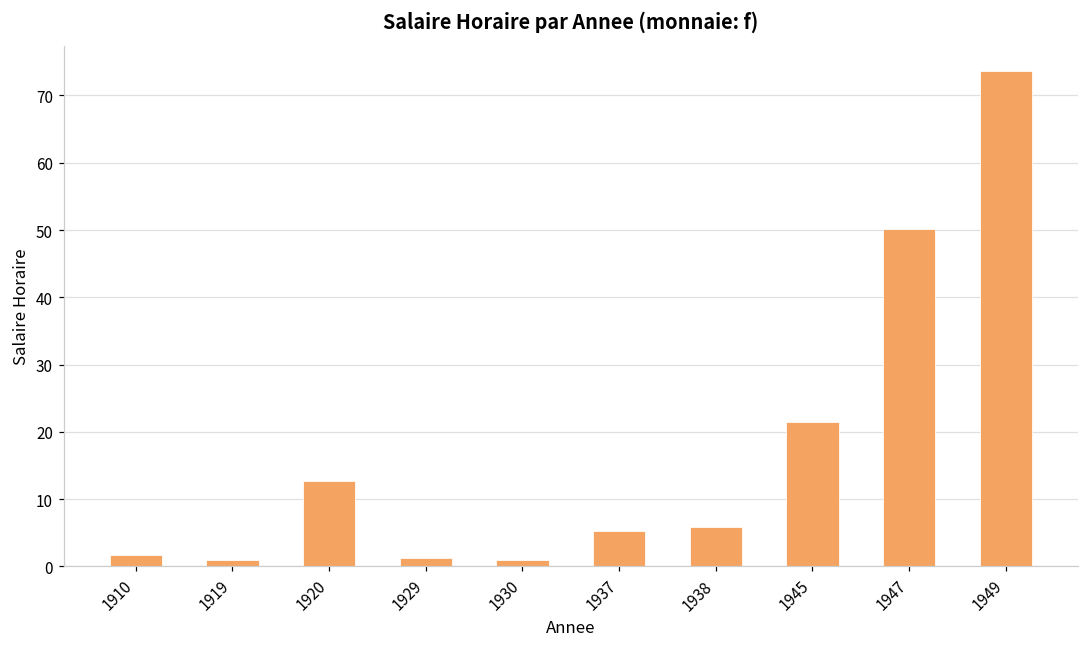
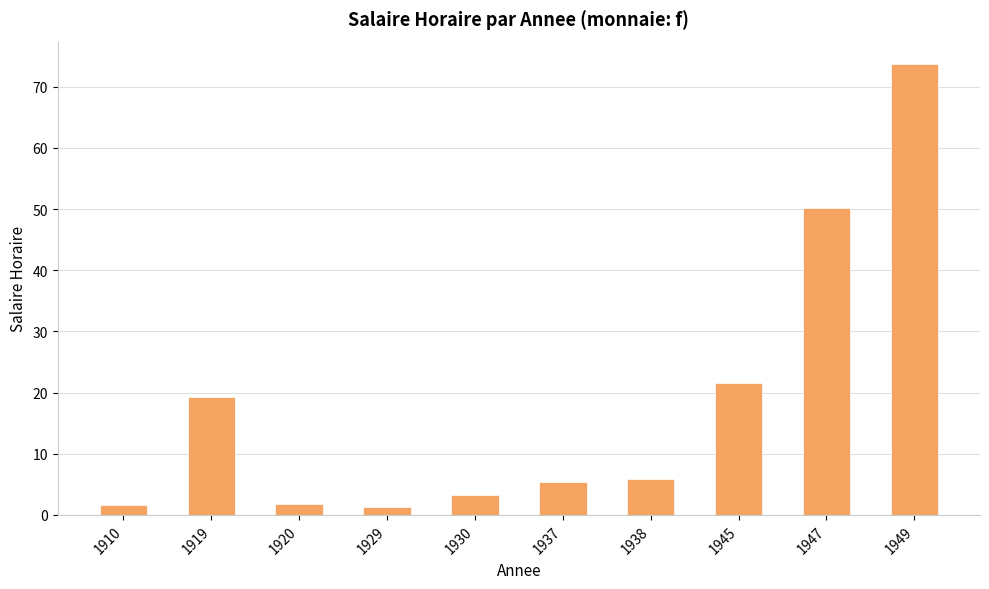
  {
    "1910": 2,
-   "1919": 1,
-   "1920": 13,
+   "1919": 19,
+   "1920": 2,
    "1929": 1,
-   "1930": 1,
+   "1930": 3,
    "1937": 5,
    "1938": 6,
    "1945": 21,
    "1947": 50,
    "1949": 74
  }
